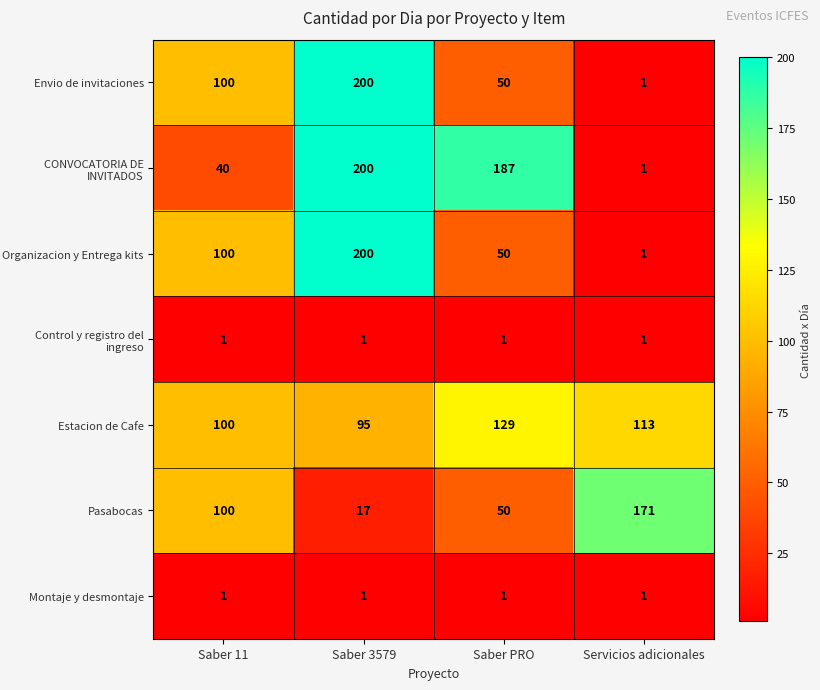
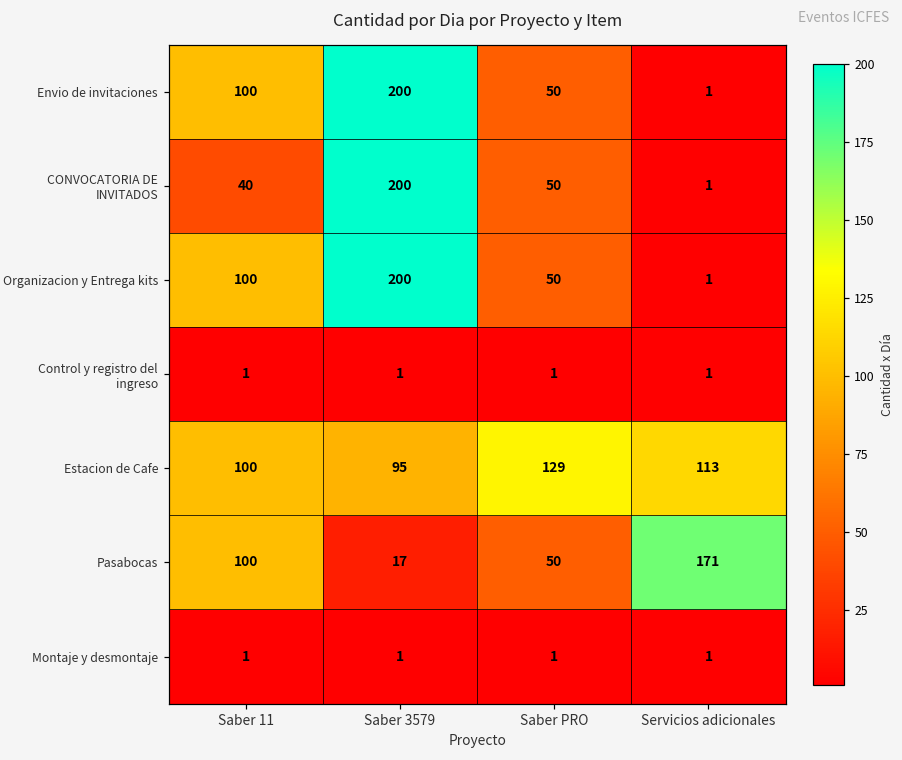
  {
    "Envio de invitaciones": {
      "Saber 11": 100,
      "Saber 3579": 200,
      "Saber PRO": 50,
      "Servicios adicionales": 1
    },
    "CONVOCATORIA DE INVITADOS": {
      "Saber 11": 40,
      "Saber 3579": 200,
-     "Saber PRO": 187,
+     "Saber PRO": 50,
      "Servicios adicionales": 1
    },
    "Organizacion y Entrega kits": {
      "Saber 11": 100,
      "Saber 3579": 200,
      "Saber PRO": 50,
      "Servicios adicionales": 1
    },
    "Control y registro del ingreso": {
      "Saber 11": 1,
      "Saber 3579": 1,
      "Saber PRO": 1,
      "Servicios adicionales": 1
    },
    "Estacion de Cafe": {
      "Saber 11": 100,
      "Saber 3579": 95,
      "Saber PRO": 129,
      "Servicios adicionales": 113
    },
    "Pasabocas": {
      "Saber 11": 100,
      "Saber 3579": 17,
      "Saber PRO": 50,
      "Servicios adicionales": 171
    },
    "Montaje y desmontaje": {
      "Saber 11": 1,
      "Saber 3579": 1,
      "Saber PRO": 1,
      "Servicios adicionales": 1
    }
  }
